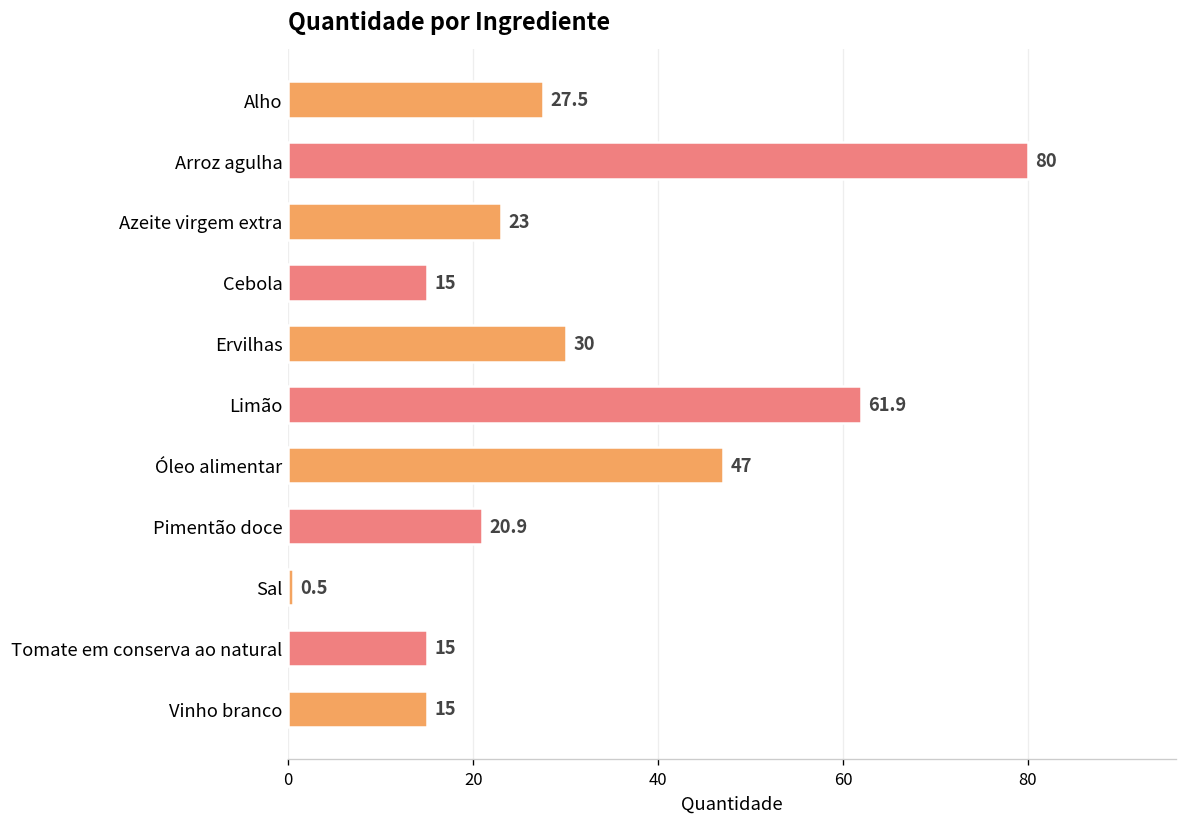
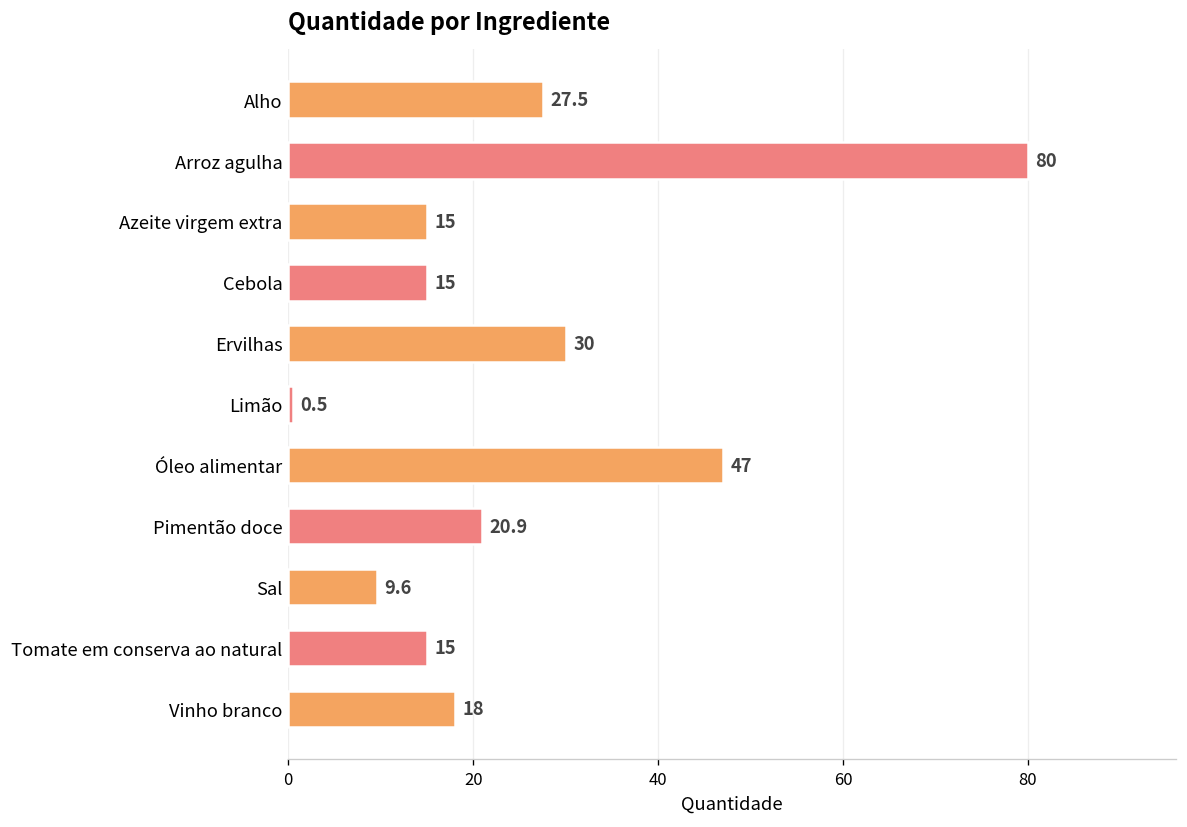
  {
    "Alho": 27.5,
    "Arroz agulha": 80,
-   "Azeite virgem extra": 23,
+   "Azeite virgem extra": 15,
    "Cebola": 15,
    "Ervilhas": 30,
-   "Limão": 61.9,
+   "Limão": 0.5,
    "Óleo alimentar": 47,
    "Pimentão doce": 20.9,
-   "Sal": 0.5,
+   "Sal": 9.6,
    "Tomate em conserva ao natural": 15,
-   "Vinho branco": 15
+   "Vinho branco": 18
  }
